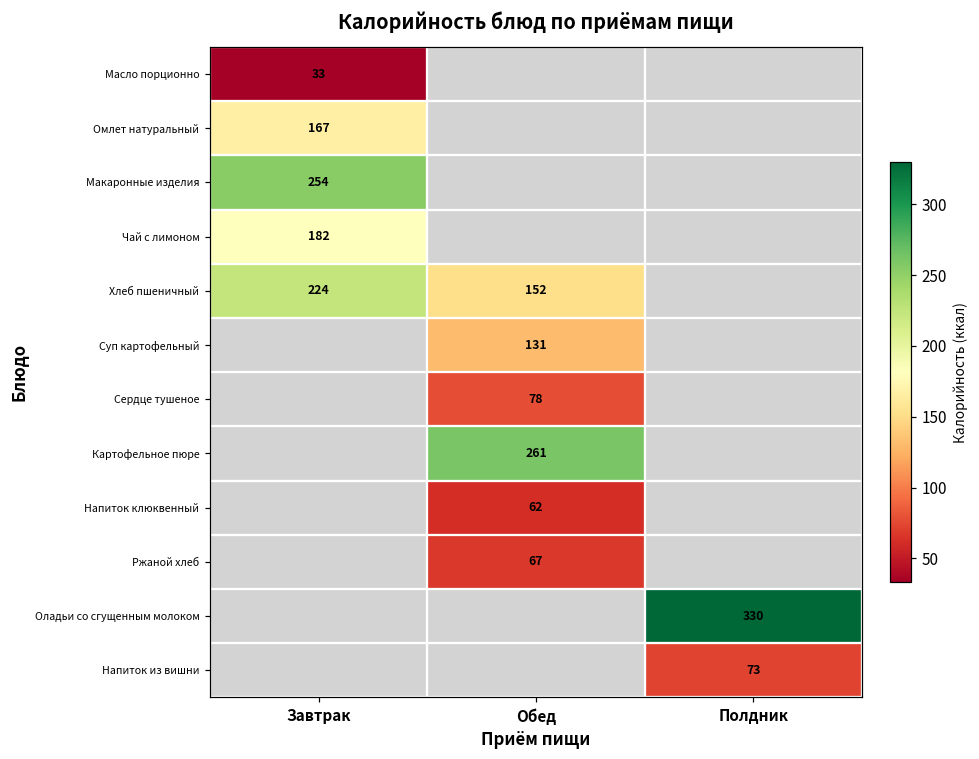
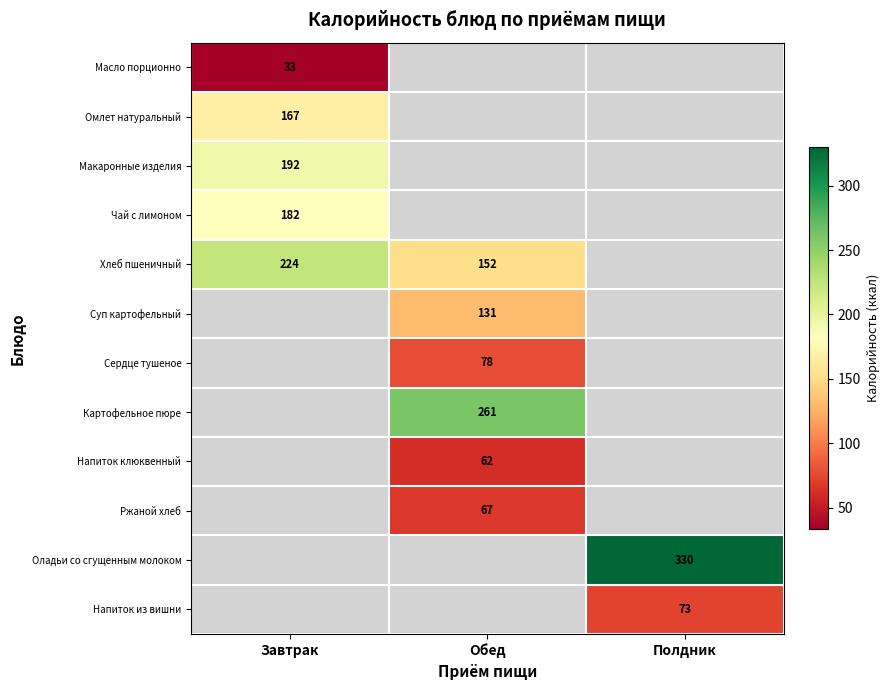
  {
    "Масло порционно": {
      "Завтрак": 33
    },
    "Омлет натуральный": {
      "Завтрак": 167
    },
    "Макаронные изделия": {
-     "Завтрак": 254
+     "Завтрак": 192
    },
    "Чай с лимоном": {
      "Завтрак": 182
    },
    "Хлеб пшеничный": {
      "Завтрак": 224,
      "Обед": 152
    },
    "Суп картофельный": {
      "Обед": 131
    },
    "Сердце тушеное": {
      "Обед": 78
    },
    "Картофельное пюре": {
      "Обед": 261
    },
    "Напиток клюквенный": {
      "Обед": 62
    },
    "Ржаной хлеб": {
      "Обед": 67
    },
    "Оладьи со сгущенным молоком": {
      "Полдник": 330
    },
    "Напиток из вишни": {
      "Полдник": 73
    }
  }
